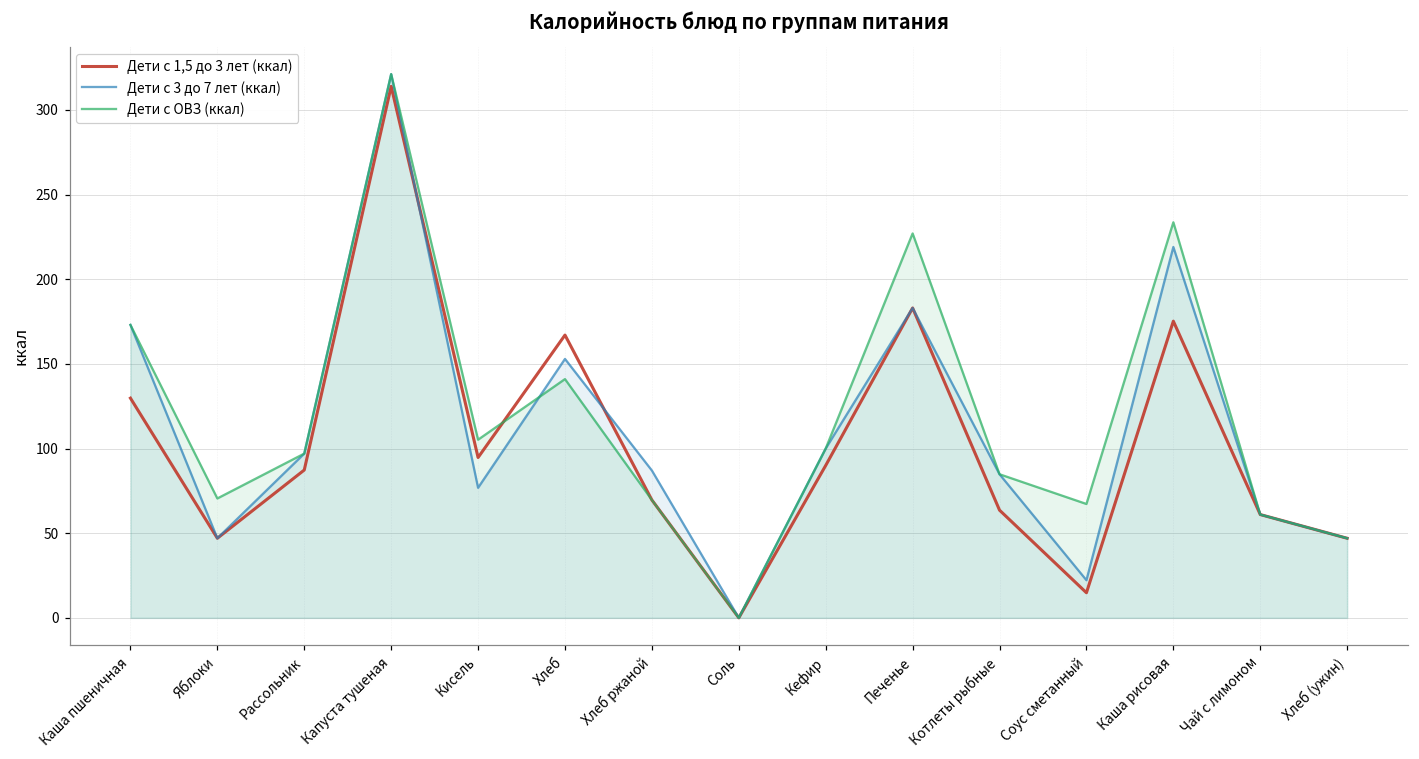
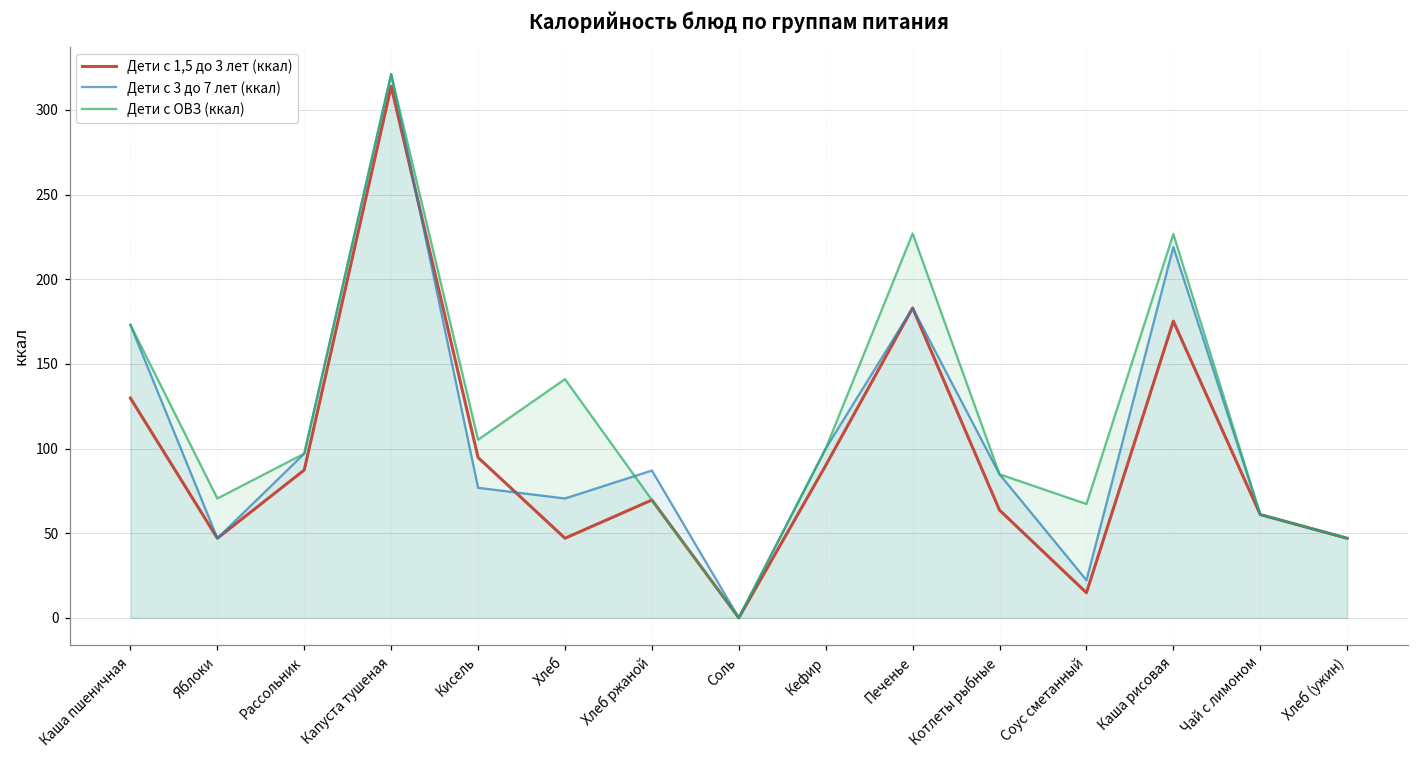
  {
    "Дети с 1,5 до 3 лет (ккал)": {
      "Каша пшеничная": 130,
      "Рассольник": 87,
      "Капуста тушеная": 314,
      "Кисель": 95,
-     "Хлеб": 167,
+     "Хлеб": 47,
      "Кефир": 90,
      "Котлеты рыбные": 64,
      "Соус сметанный": 15,
      "Каша рисовая": 175
    },
    "Дети с 3 до 7 лет (ккал)": {
      "Кисель": 77,
-     "Хлеб": 153,
+     "Хлеб": 71,
      "Хлеб ржаной": 87,
      "Соус сметанный": 22,
      "Каша рисовая": 219
    },
    "Дети с ОВЗ (ккал)": {
      "Яблоки": 71,
      "Кисель": 105,
      "Хлеб": 141,
      "Печенье": 227,
      "Соус сметанный": 67,
-     "Каша рисовая": 234
+     "Каша рисовая": 227
    }
  }
